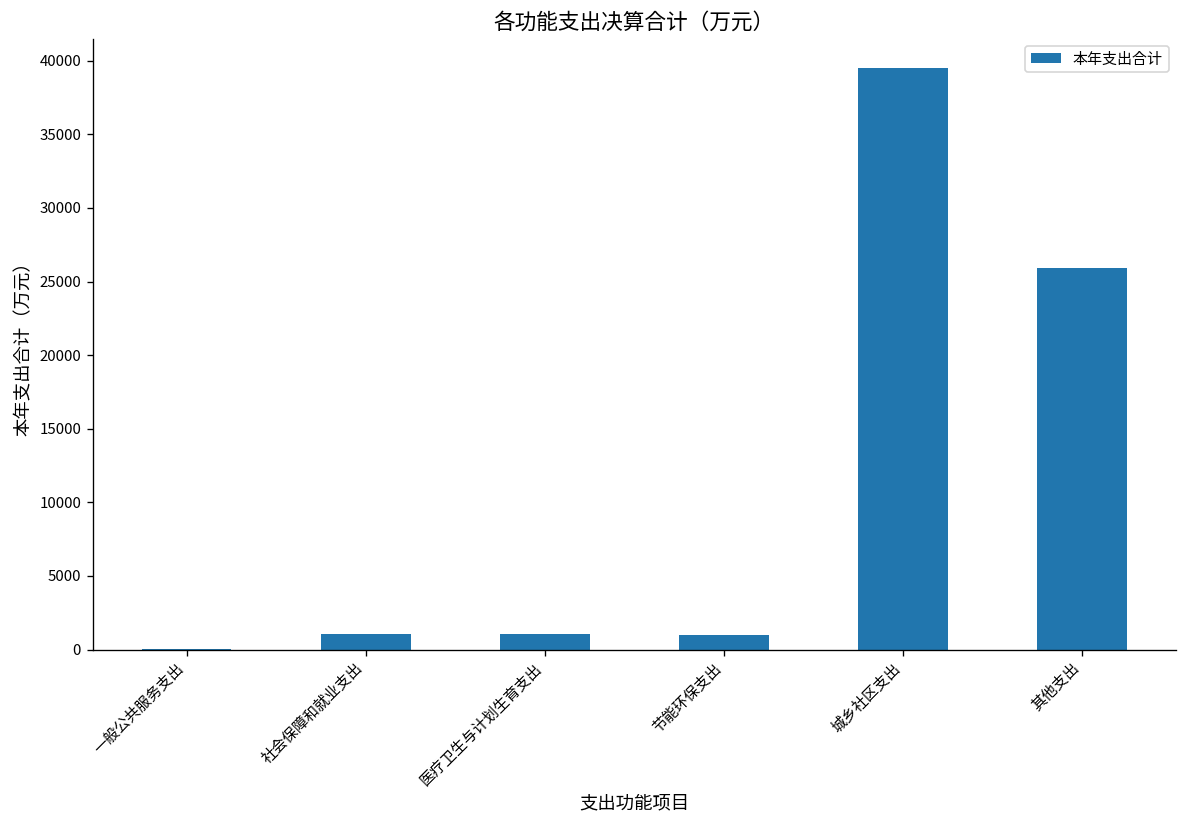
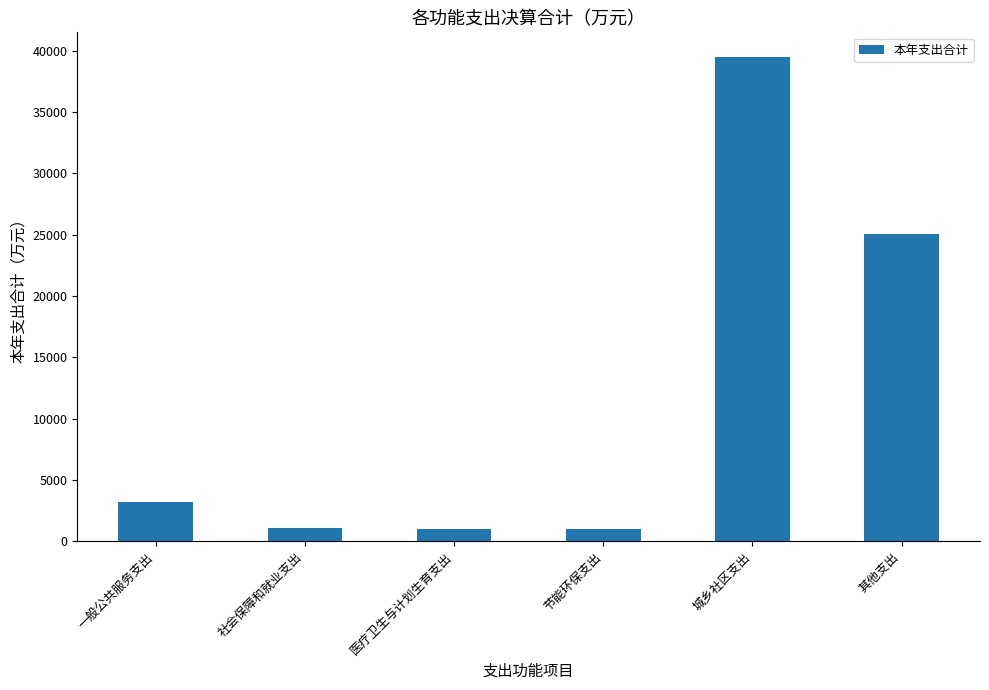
  {
-   "一般公共服务支出": 0,
+   "一般公共服务支出": 3200,
    "社会保障和就业支出": 1100,
    "医疗卫生与计划生育支出": 1000,
    "节能环保支出": 1000,
    "城乡社区支出": 39500,
-   "其他支出": 25900
+   "其他支出": 25000
  }
